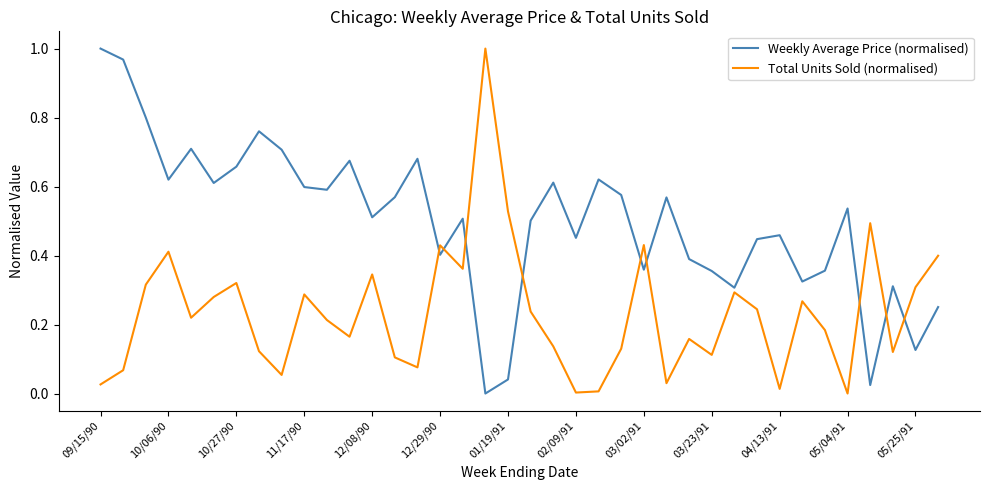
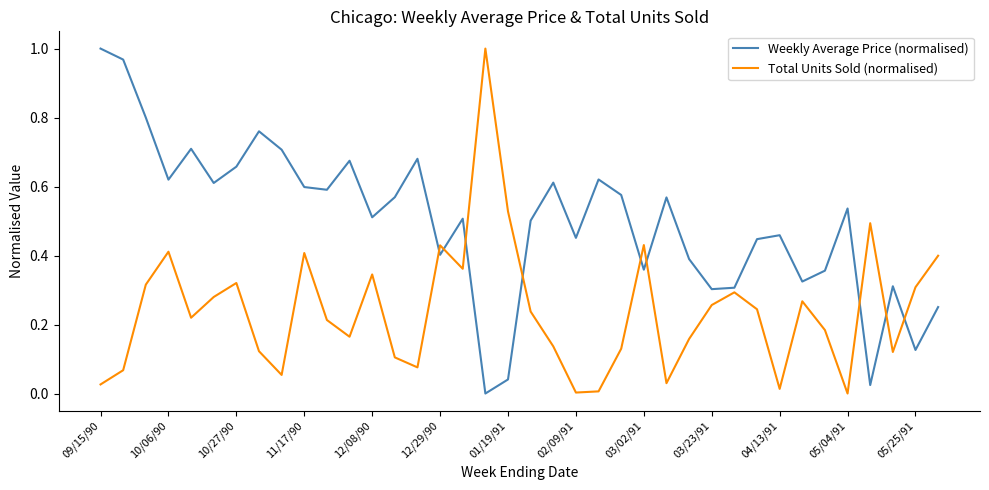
  {
    "Weekly Average Price (normalised)": {
      "09/15/90": 1.00,
      "10/06/90": 0.62,
      "10/27/90": 0.66,
      "11/17/90": 0.60,
      "12/08/90": 0.51,
      "12/29/90": 0.40,
      "01/19/91": 0.04,
      "02/09/91": 0.45,
      "03/02/91": 0.36,
-     "03/23/91": 0.36,
+     "03/23/91": 0.30,
      "04/13/91": 0.46,
      "05/04/91": 0.54,
      "05/25/91": 0.13
    },
    "Total Units Sold (normalised)": {
      "09/15/90": 0.03,
      "10/06/90": 0.41,
      "10/27/90": 0.32,
-     "11/17/90": 0.29,
+     "11/17/90": 0.41,
      "12/08/90": 0.35,
      "12/29/90": 0.43,
      "01/19/91": 0.53,
      "02/09/91": 0.00,
      "03/02/91": 0.43,
-     "03/23/91": 0.11,
+     "03/23/91": 0.26,
      "04/13/91": 0.01,
      "05/04/91": 0.00,
      "05/25/91": 0.31
    }
  }
